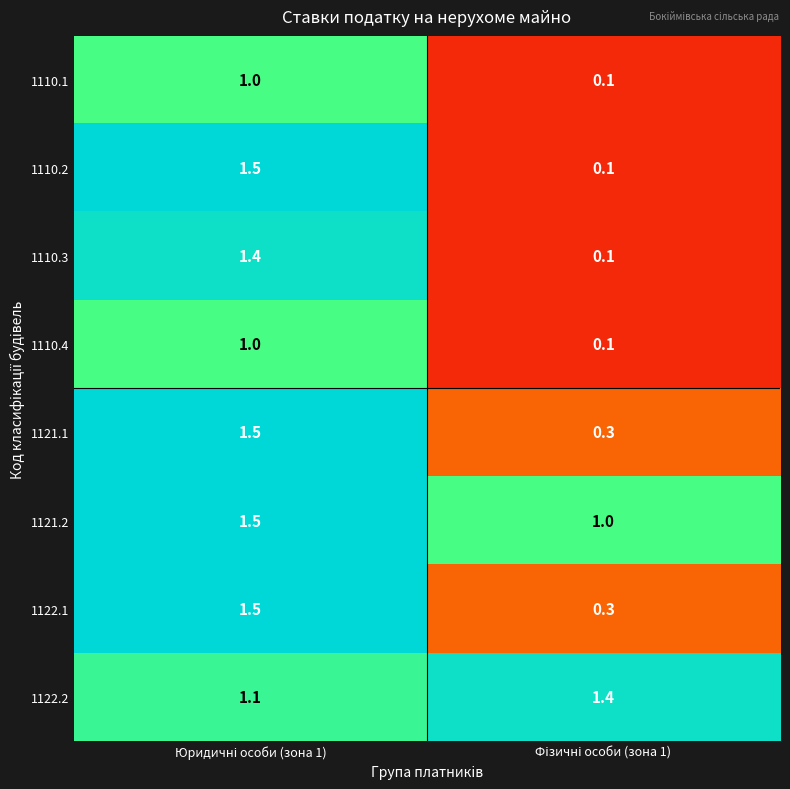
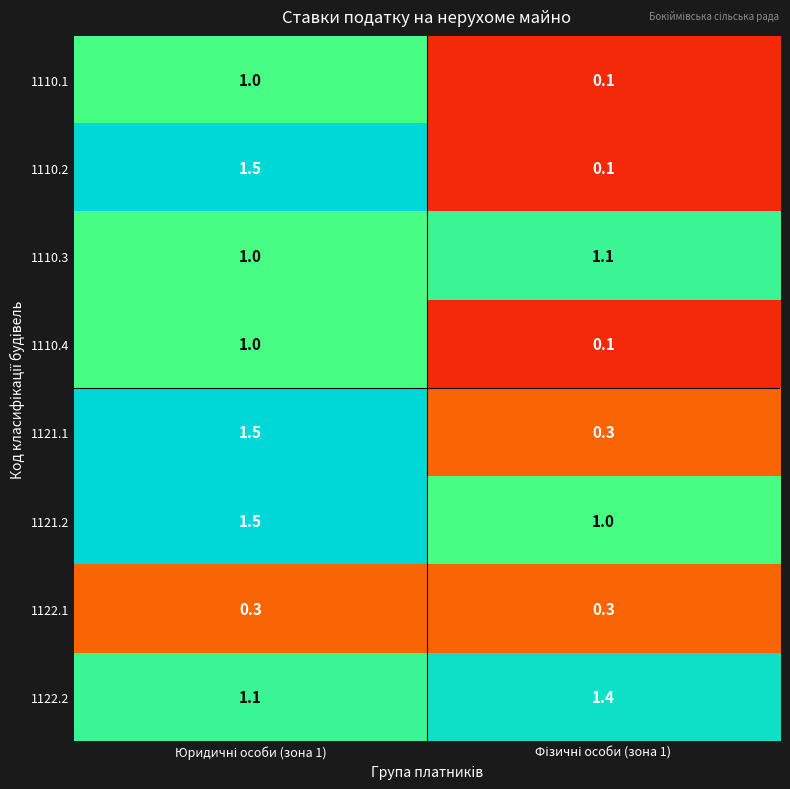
  {
    "1110.1": {
      "Юридичні особи (зона 1)": 1.0,
      "Фізичні особи (зона 1)": 0.1
    },
    "1110.2": {
      "Юридичні особи (зона 1)": 1.5,
      "Фізичні особи (зона 1)": 0.1
    },
    "1110.3": {
-     "Юридичні особи (зона 1)": 1.4,
-     "Фізичні особи (зона 1)": 0.1
+     "Юридичні особи (зона 1)": 1.0,
+     "Фізичні особи (зона 1)": 1.1
    },
    "1110.4": {
      "Юридичні особи (зона 1)": 1.0,
      "Фізичні особи (зона 1)": 0.1
    },
    "1121.1": {
      "Юридичні особи (зона 1)": 1.5,
      "Фізичні особи (зона 1)": 0.3
    },
    "1121.2": {
      "Юридичні особи (зона 1)": 1.5,
      "Фізичні особи (зона 1)": 1.0
    },
    "1122.1": {
-     "Юридичні особи (зона 1)": 1.5,
+     "Юридичні особи (зона 1)": 0.3,
      "Фізичні особи (зона 1)": 0.3
    },
    "1122.2": {
      "Юридичні особи (зона 1)": 1.1,
      "Фізичні особи (зона 1)": 1.4
    }
  }
